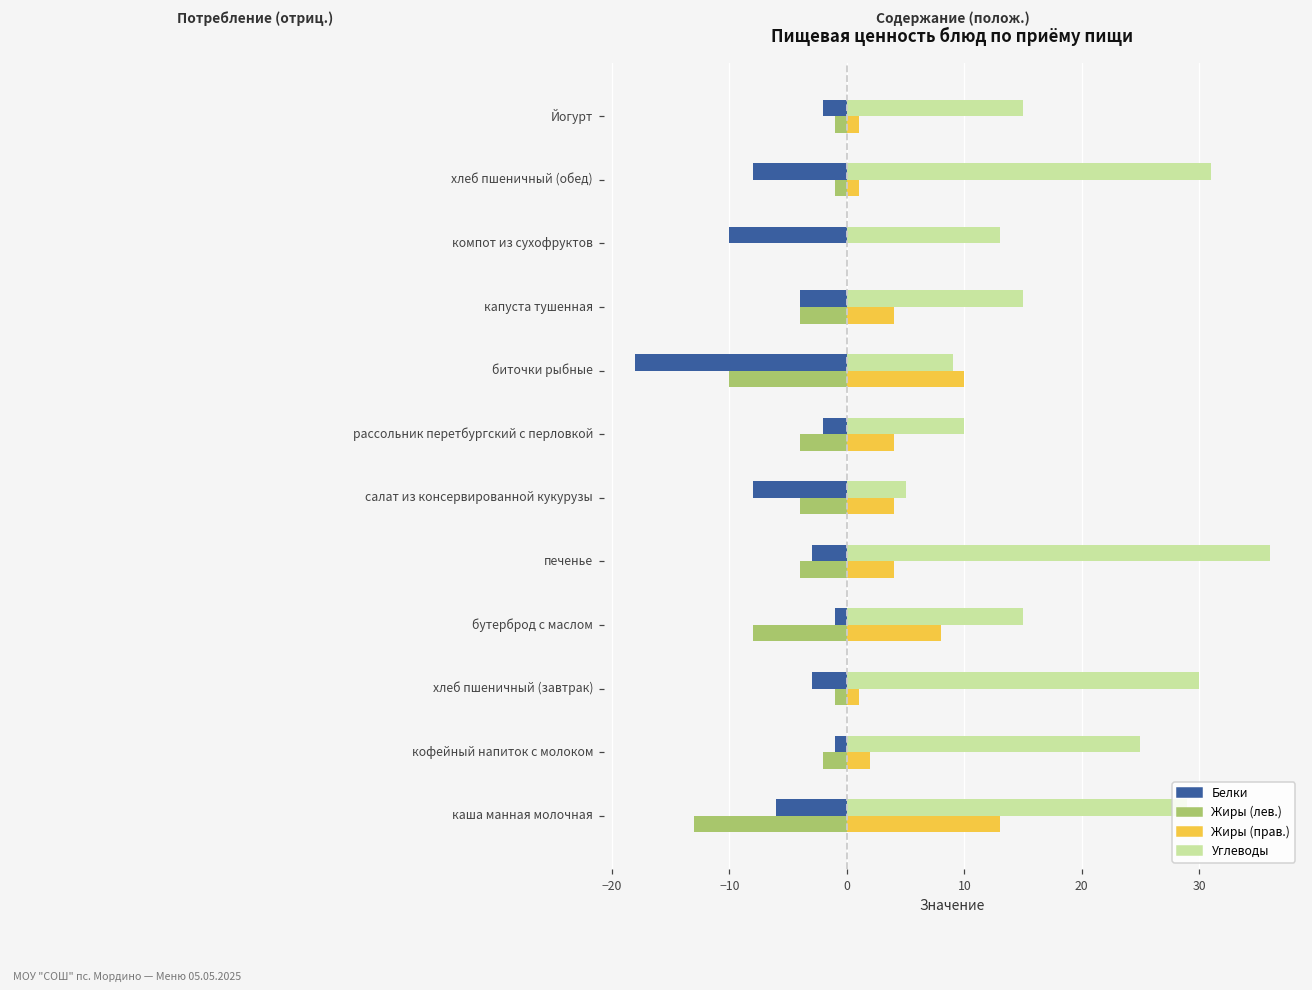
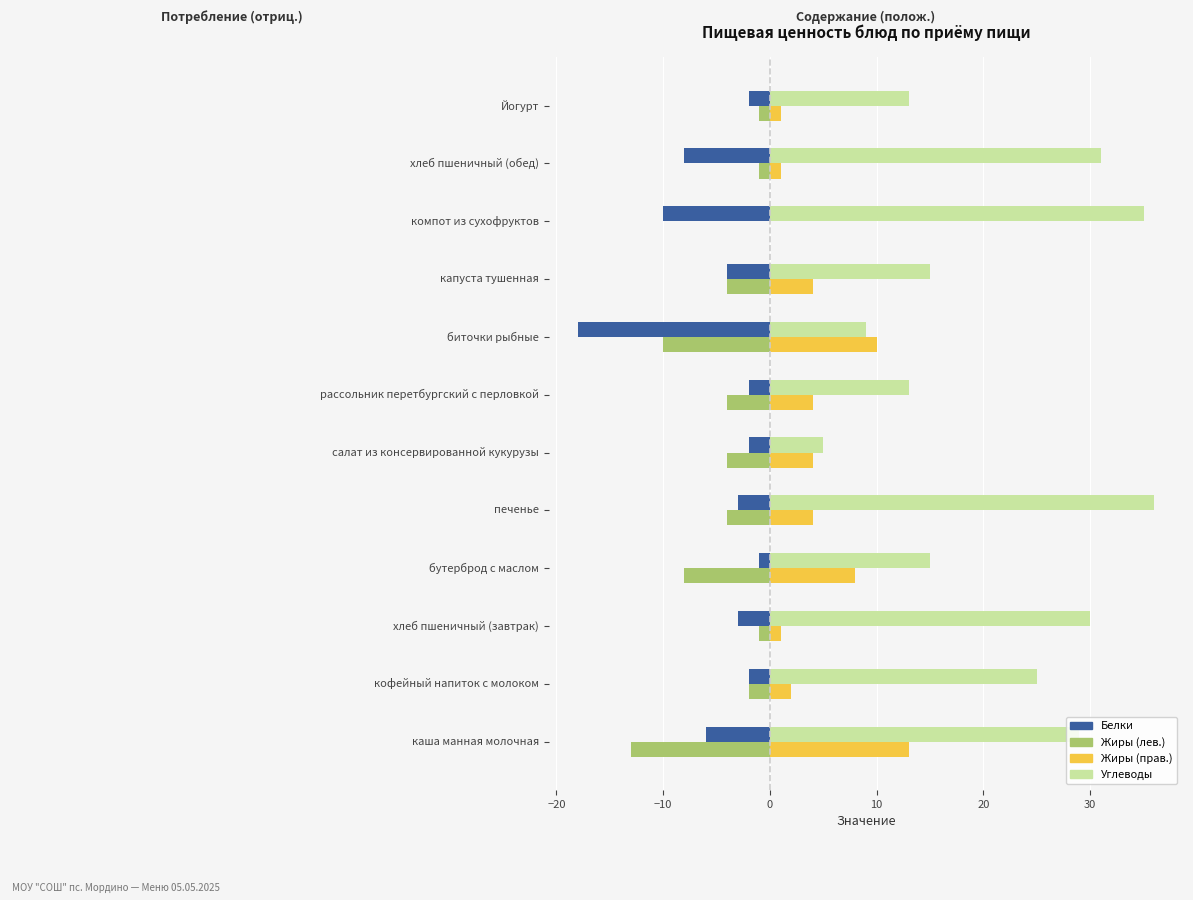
  {
    "Белки": {
      "Йогурт": -2.0,
      "хлеб пшеничный (обед)": -8.0,
      "компот из сухофруктов": -10.0,
      "капуста тушенная": -4.0,
      "биточки рыбные": -18.0,
      "рассольник перетбургский с перловкой": -2.0,
-     "салат из консервированной кукурузы": -8.0,
+     "салат из консервированной кукурузы": -2.0,
      "печенье": -3.0,
      "бутерброд с маслом": -1.0,
      "хлеб пшеничный (завтрак)": -3.0,
-     "кофейный напиток с молоком": -1.0,
+     "кофейный напиток с молоком": -2.0,
      "каша манная молочная": -6.0
    },
    "Углеводы": {
-     "Йогурт": 15,
+     "Йогурт": 13,
      "хлеб пшеничный (обед)": 31,
-     "компот из сухофруктов": 13,
+     "компот из сухофруктов": 35,
      "капуста тушенная": 15,
      "биточки рыбные": 9,
-     "рассольник перетбургский с перловкой": 10,
+     "рассольник перетбургский с перловкой": 13,
      "салат из консервированной кукурузы": 5,
      "печенье": 36,
      "бутерброд с маслом": 15,
      "хлеб пшеничный (завтрак)": 30,
      "кофейный напиток с молоком": 25
    }
  }
